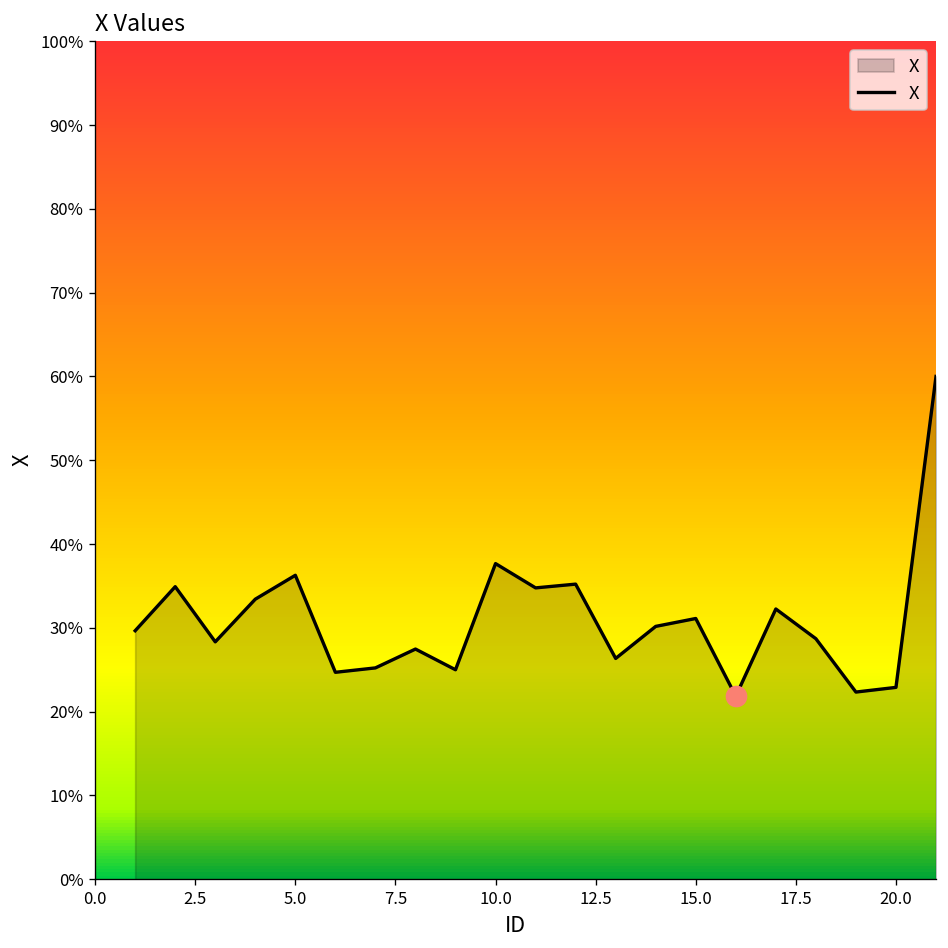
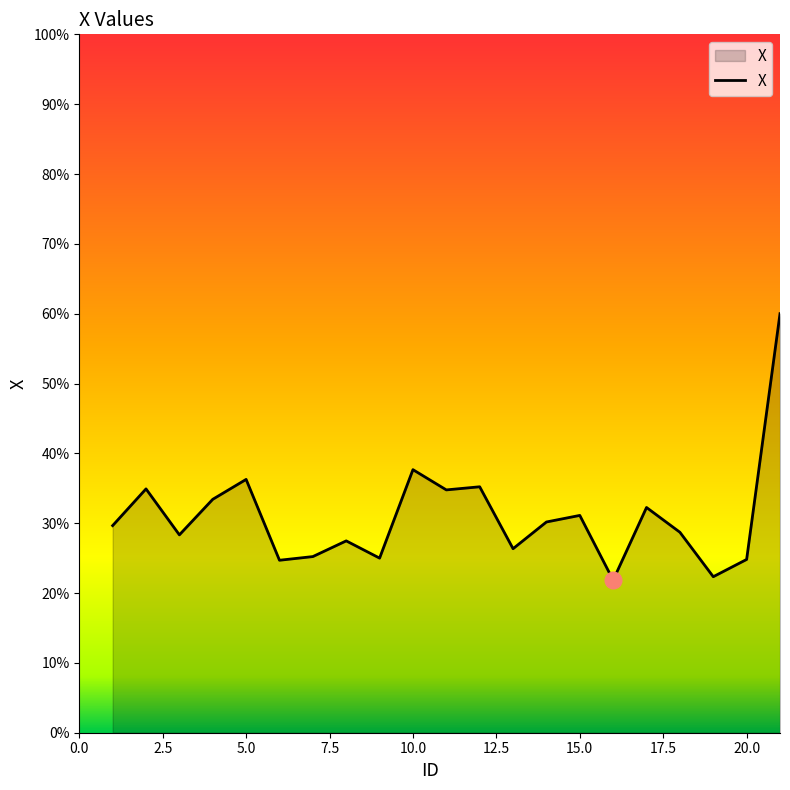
  {
    "X": {
      "5.0": "36%",
      "10.0": "38%",
      "15.0": "31%",
-     "20.0": "23%"
+     "20.0": "25%"
    }
  }
